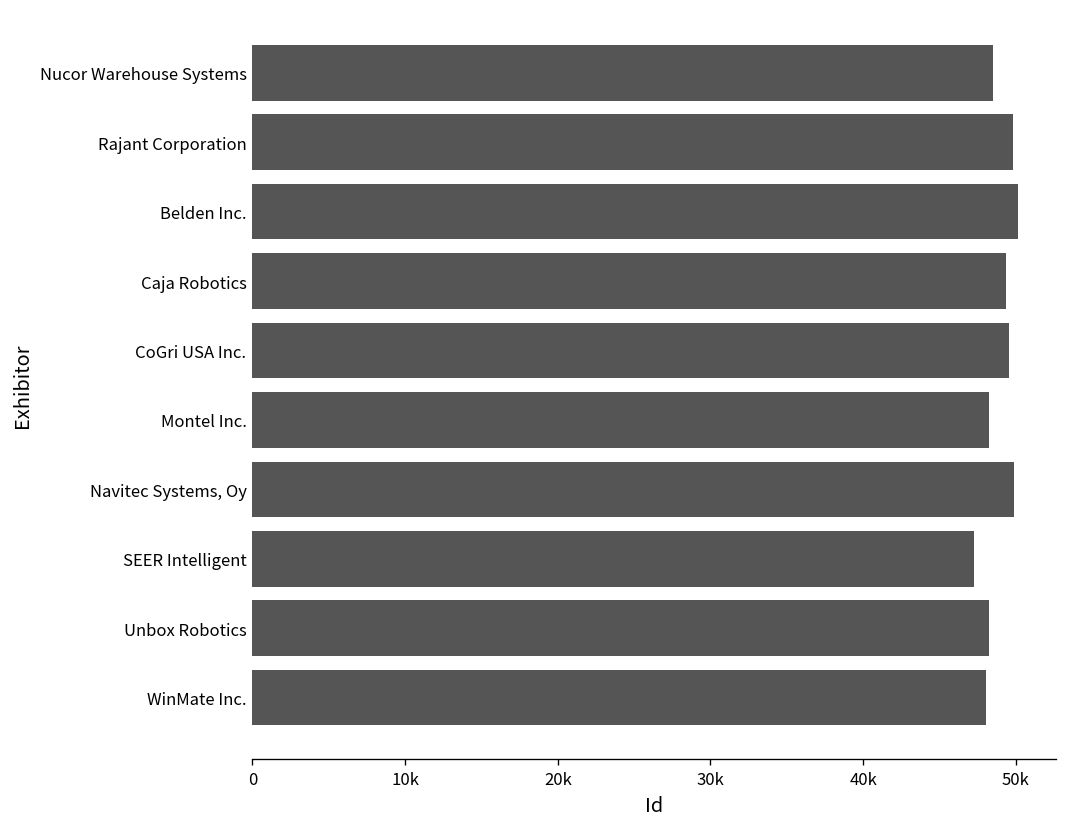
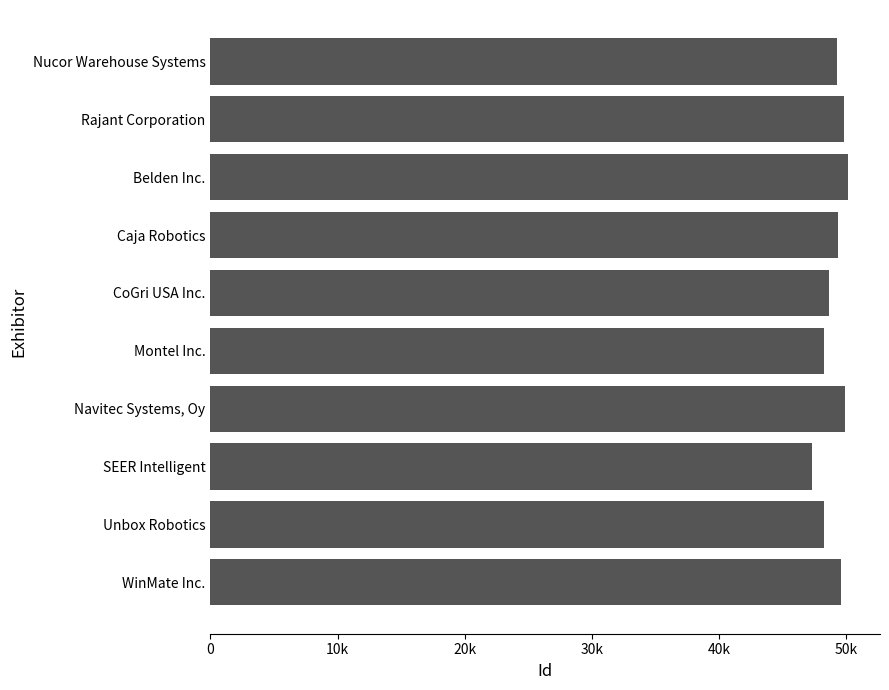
  {
-   "Nucor Warehouse Systems": 48500,
+   "Nucor Warehouse Systems": 49300,
    "Rajant Corporation": 49800,
    "Belden Inc.": 50100,
    "Caja Robotics": 49300,
-   "CoGri USA Inc.": 49600,
+   "CoGri USA Inc.": 48600,
    "Montel Inc.": 48200,
    "Navitec Systems, Oy": 49900,
    "SEER Intelligent": 47300,
    "Unbox Robotics": 48200,
-   "WinMate Inc.": 48100
+   "WinMate Inc.": 49500
  }
